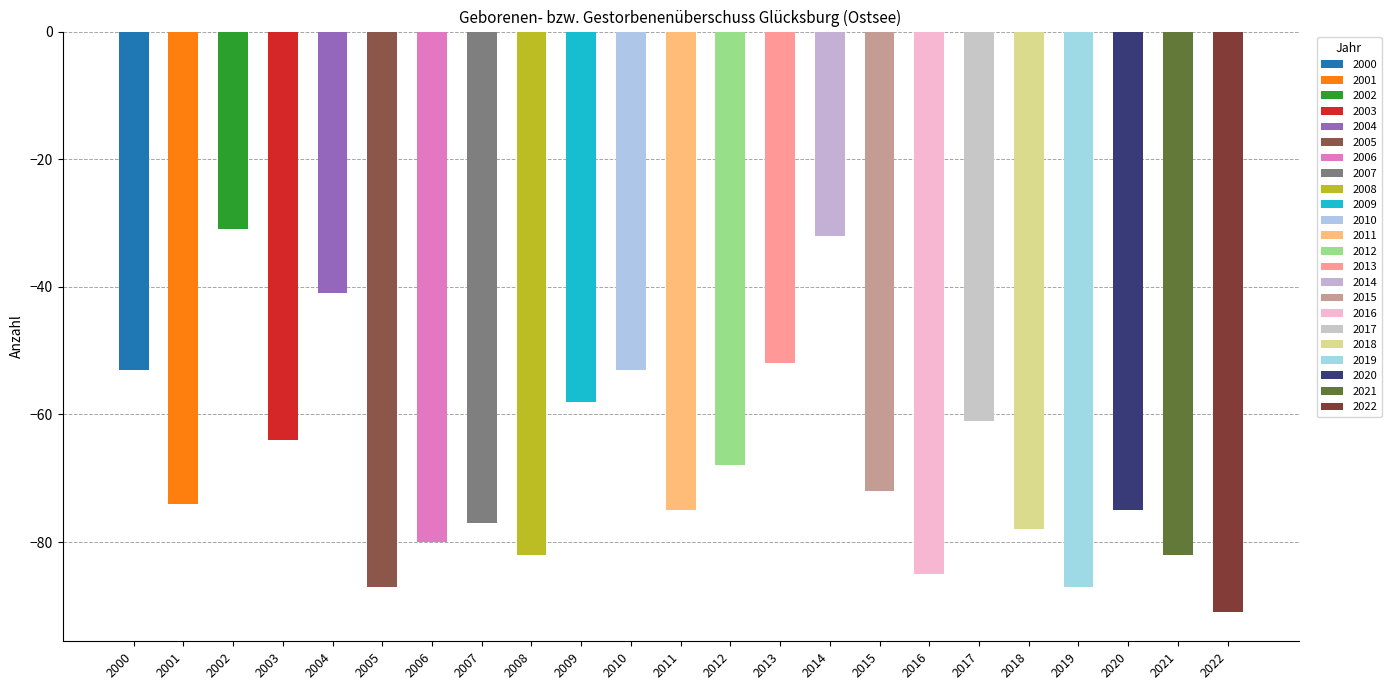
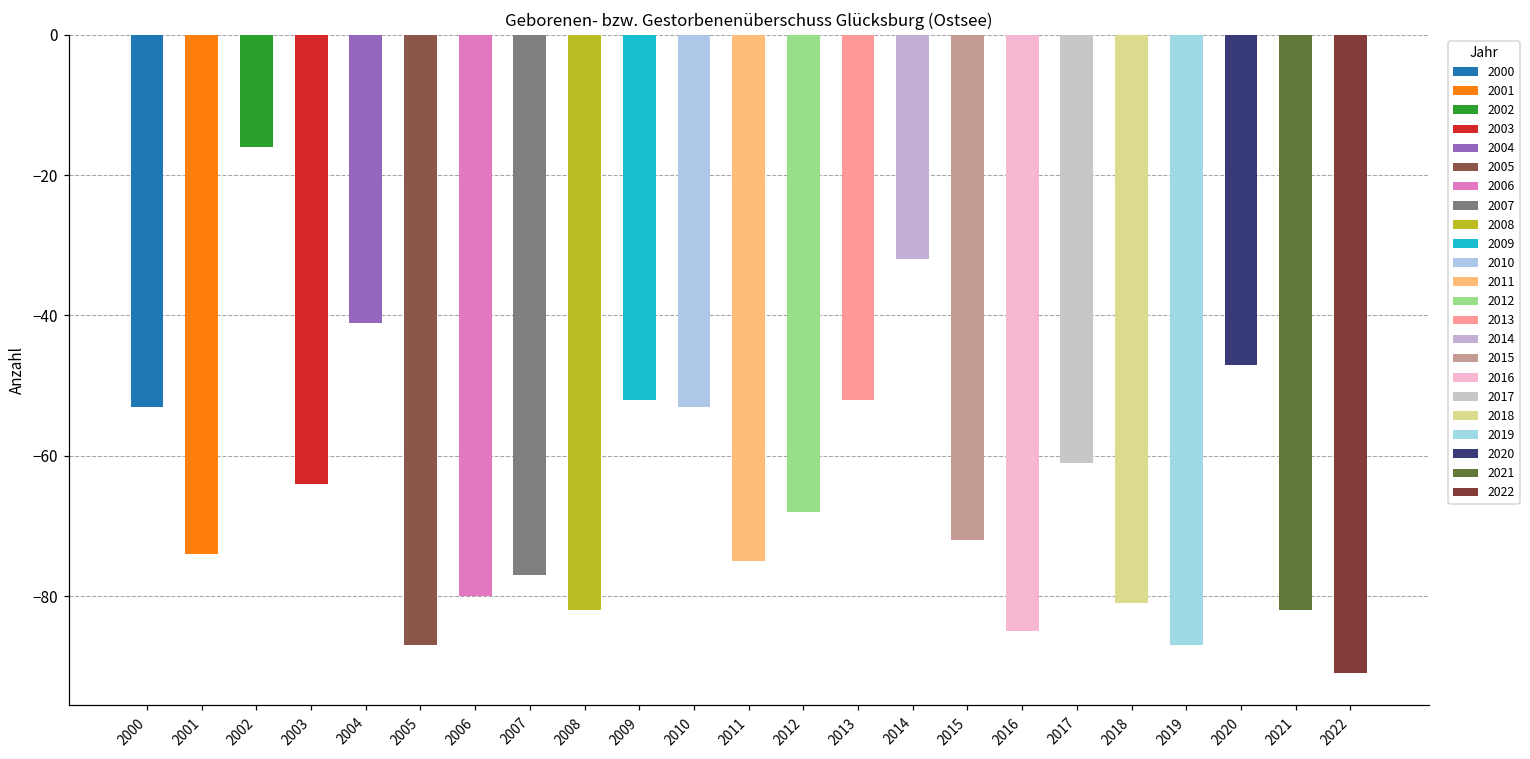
  {
    "2000": -53,
    "2001": -74,
-   "2002": -31,
+   "2002": -16,
    "2003": -64,
    "2004": -41,
    "2005": -87,
    "2006": -80,
    "2007": -77,
    "2008": -82,
-   "2009": -58,
+   "2009": -52,
    "2010": -53,
    "2011": -75,
    "2012": -68,
    "2013": -52,
    "2014": -32,
    "2015": -72,
    "2016": -85,
    "2017": -61,
-   "2018": -78,
+   "2018": -81,
    "2019": -87,
-   "2020": -75,
+   "2020": -47,
    "2021": -82,
    "2022": -91
  }
